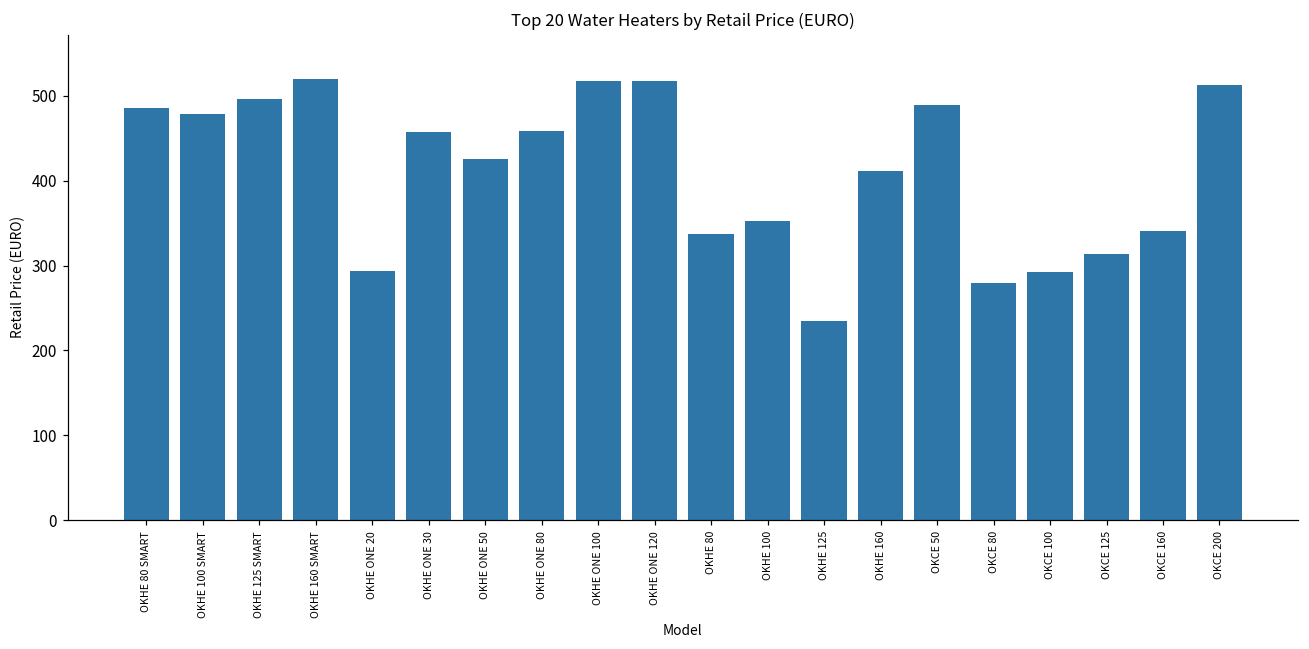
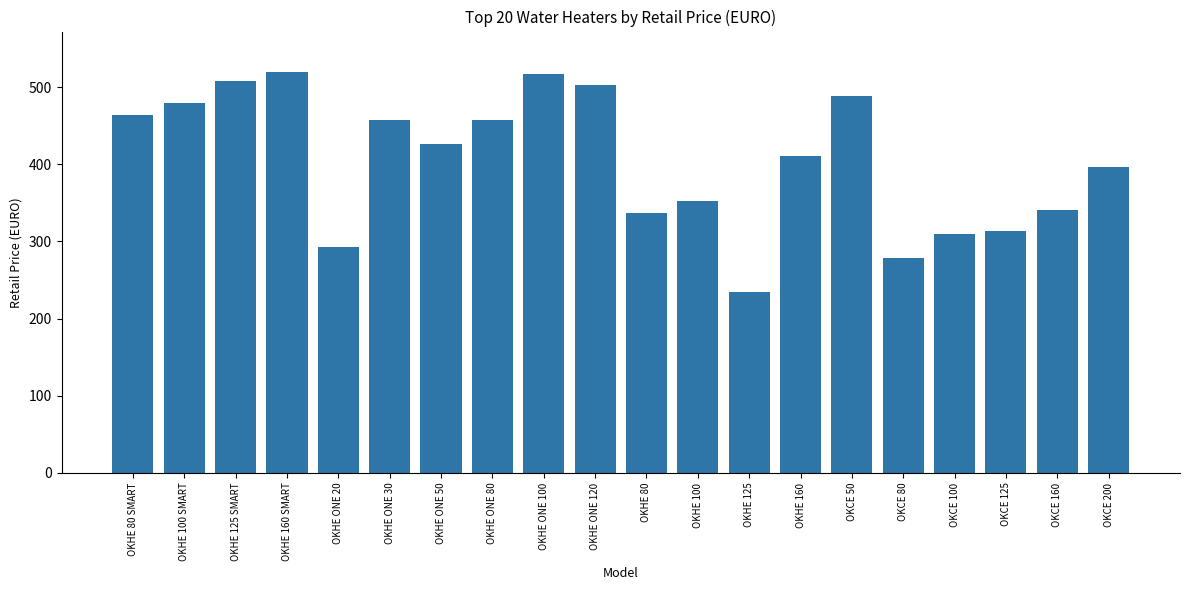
  {
-   "OKHE 80 SMART": 490,
+   "OKHE 80 SMART": 460,
    "OKHE 100 SMART": 480,
-   "OKHE 125 SMART": 500,
+   "OKHE 125 SMART": 510,
    "OKHE 160 SMART": 520,
    "OKHE ONE 20": 290,
    "OKHE ONE 30": 460,
    "OKHE ONE 50": 430,
    "OKHE ONE 80": 460,
    "OKHE ONE 100": 520,
-   "OKHE ONE 120": 520,
+   "OKHE ONE 120": 500,
    "OKHE 80": 340,
    "OKHE 100": 350,
    "OKHE 125": 240,
    "OKHE 160": 410,
    "OKCE 50": 490,
    "OKCE 80": 280,
-   "OKCE 100": 290,
+   "OKCE 100": 310,
    "OKCE 125": 310,
    "OKCE 160": 340,
-   "OKCE 200": 510
+   "OKCE 200": 400
  }
